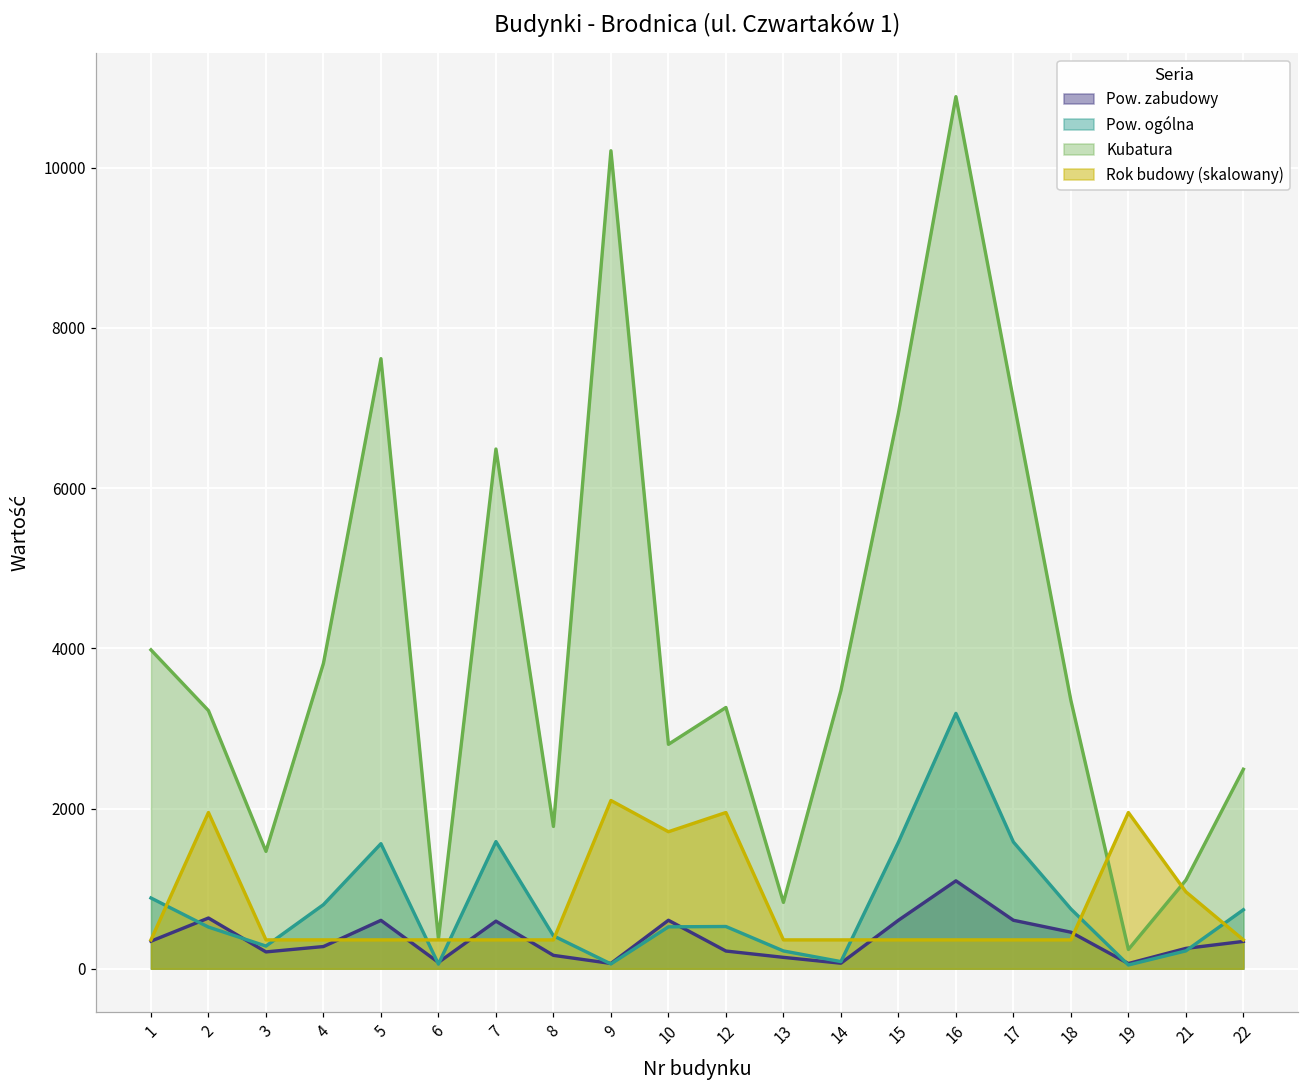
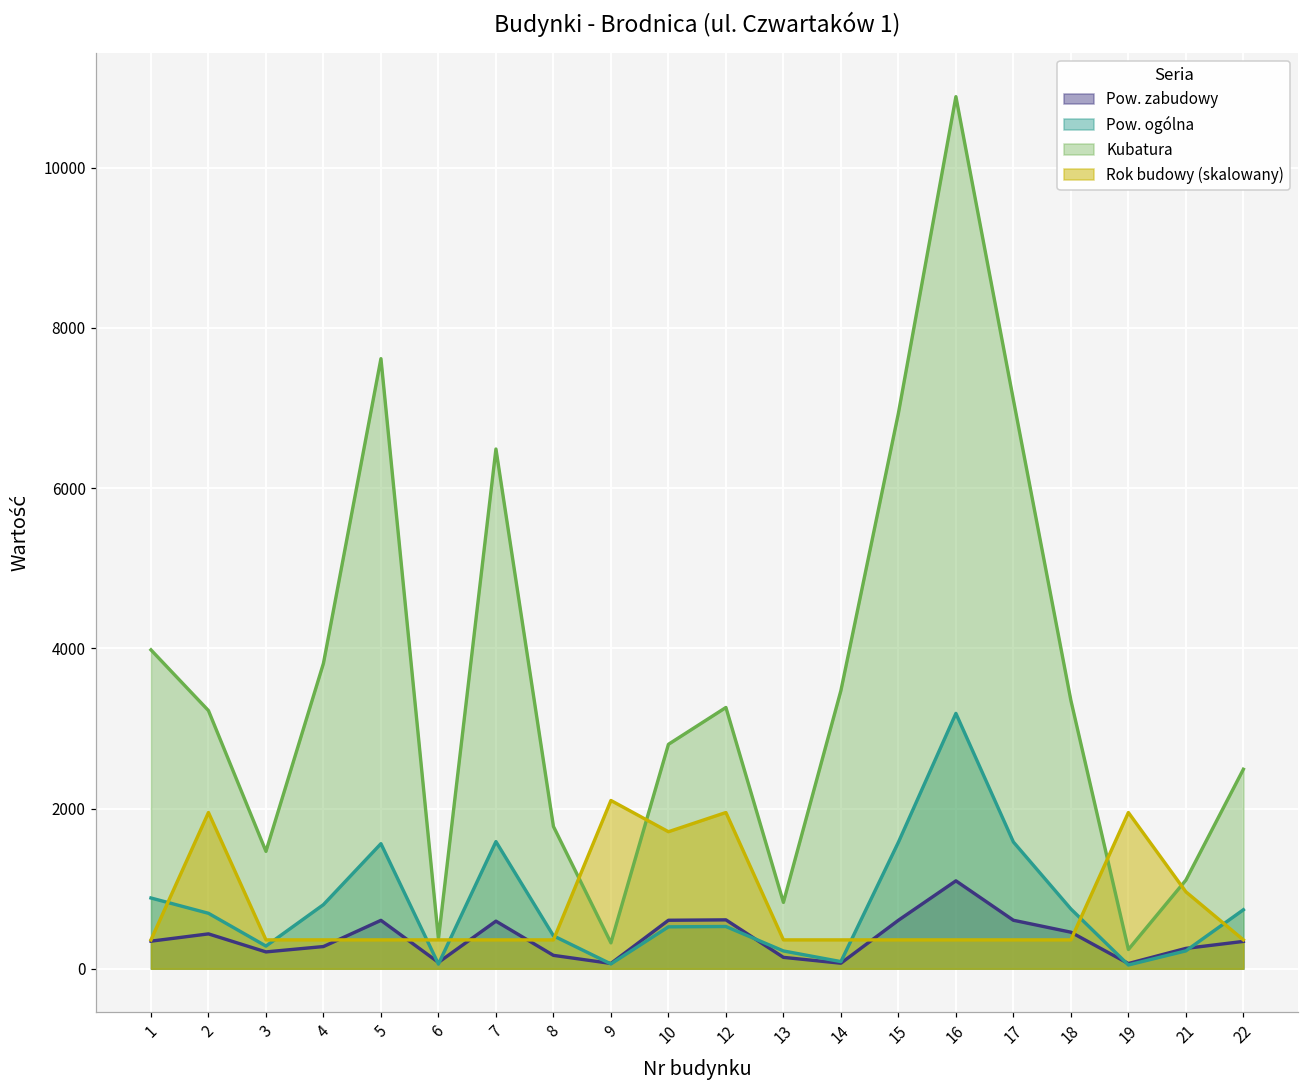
  {
    "Pow. zabudowy": {
-     "2": 600,
+     "2": 400,
      "3": 200,
      "4": 300,
      "5": 600,
      "7": 600,
      "8": 200,
      "10": 600,
-     "12": 200,
+     "12": 600,
      "13": 100,
      "15": 600,
      "16": 1100,
      "17": 600,
      "18": 500
    },
    "Pow. ogólna": {
      "1": 900,
-     "2": 500,
+     "2": 700,
      "3": 300,
      "4": 800,
      "5": 1600,
      "7": 1600,
      "8": 400,
      "10": 500,
      "12": 500,
      "13": 200,
      "15": 1600,
      "16": 3200,
      "17": 1600,
      "18": 700,
      "22": 700
    },
    "Kubatura": {
      "1": 4000,
      "2": 3200,
      "3": 1500,
      "4": 3800,
      "5": 7600,
      "7": 6500,
      "8": 1800,
-     "9": 10200,
+     "9": 300,
      "10": 2800,
      "12": 3300,
      "13": 800,
      "14": 3500,
      "15": 6900,
      "16": 10900,
      "17": 7100,
      "18": 3300,
      "19": 200,
      "21": 1100,
      "22": 2500
    },
    "Rok budowy (skalowany)": {
      "2": 2000,
      "3": 400,
      "4": 400,
      "5": 400,
      "7": 400,
      "8": 400,
      "9": 2100,
      "10": 1700,
      "12": 2000,
      "13": 400,
      "14": 400,
      "15": 400,
      "16": 400,
      "17": 400,
      "18": 400,
      "19": 2000,
      "21": 1000
    }
  }
